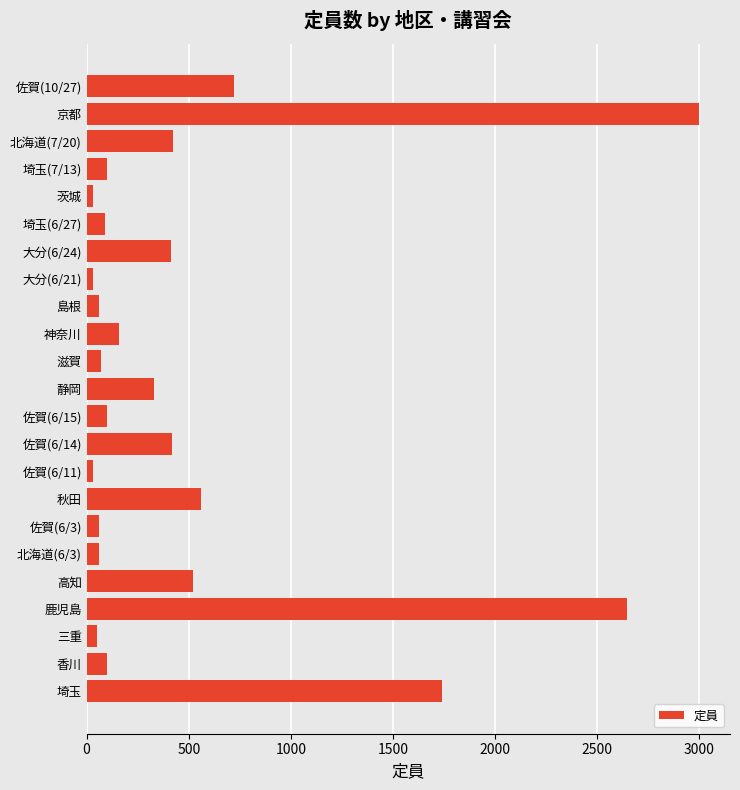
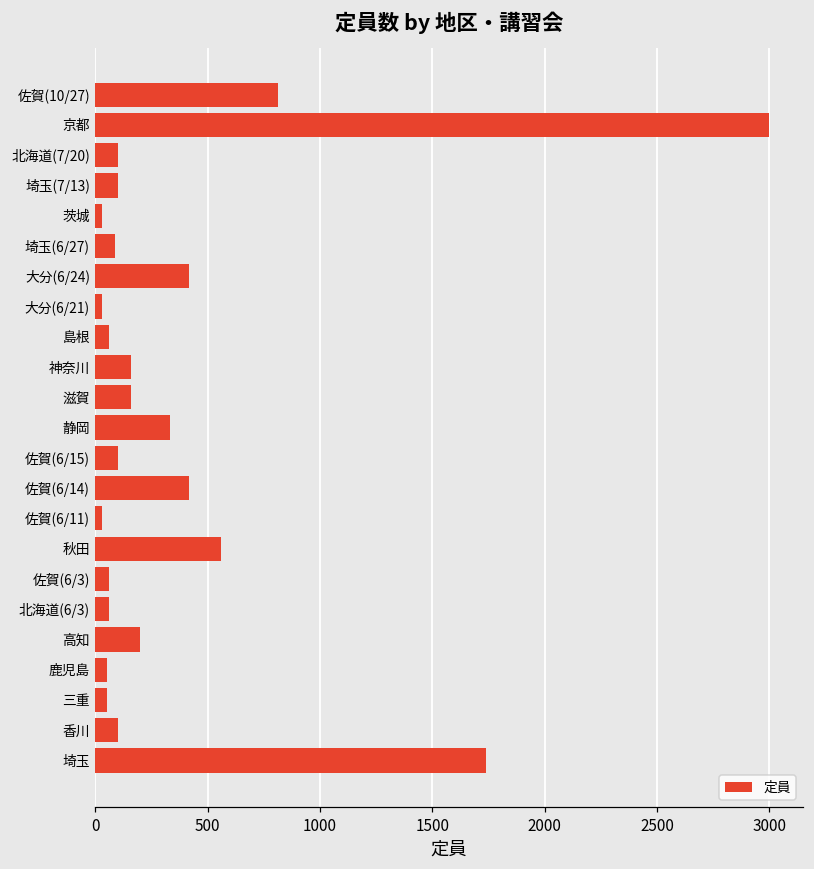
  {
-   "佐賀(10/27)": 720,
+   "佐賀(10/27)": 810,
    "京都": 3000,
-   "北海道(7/20)": 420,
+   "北海道(7/20)": 100,
    "埼玉(7/13)": 100,
    "茨城": 30,
    "埼玉(6/27)": 90,
    "大分(6/24)": 420,
    "大分(6/21)": 30,
    "島根": 60,
    "神奈川": 160,
-   "滋賀": 70,
+   "滋賀": 160,
    "静岡": 330,
    "佐賀(6/15)": 100,
    "佐賀(6/14)": 420,
    "佐賀(6/11)": 30,
    "秋田": 560,
    "佐賀(6/3)": 60,
    "北海道(6/3)": 60,
-   "高知": 520,
-   "鹿児島": 2650,
+   "高知": 200,
+   "鹿児島": 50,
    "三重": 50,
    "香川": 100,
    "埼玉": 1740
  }
